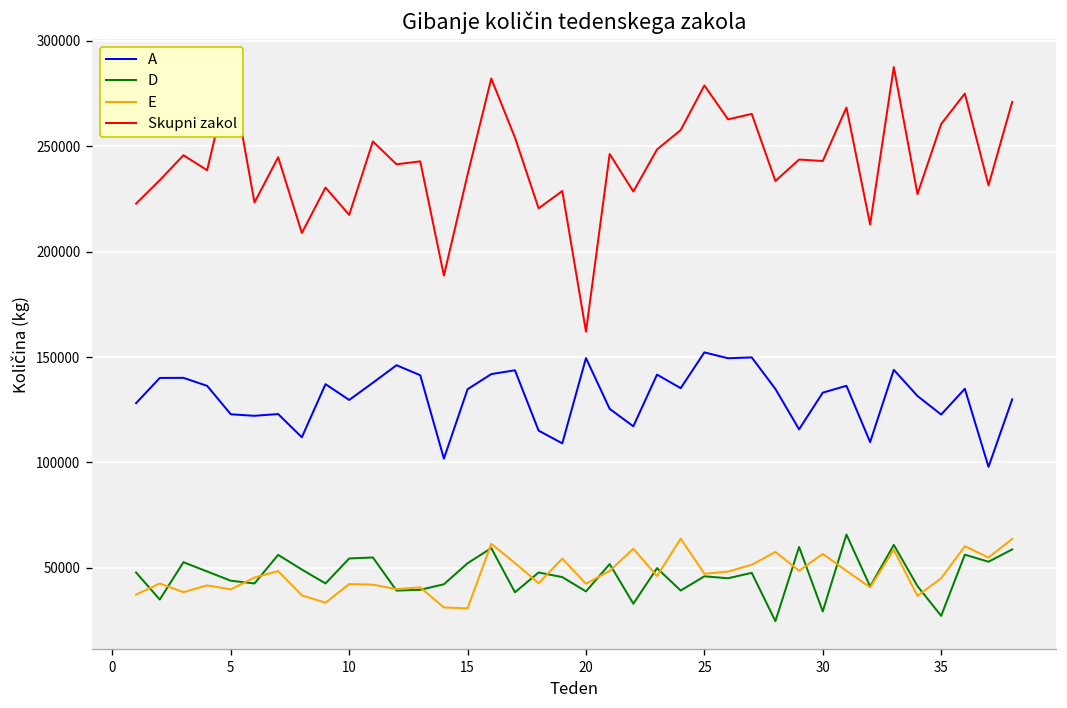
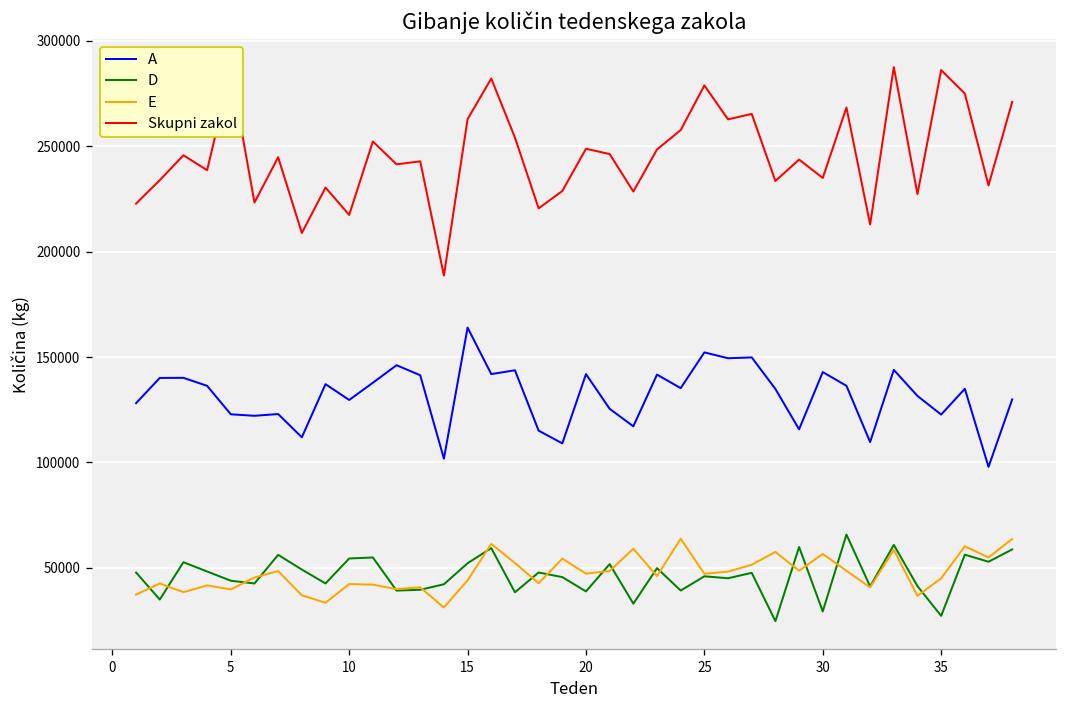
  {
    "A": {
      "5": 123000,
      "10": 130000,
-     "15": 135000,
-     "20": 150000,
+     "15": 164000,
+     "20": 142000,
      "25": 152000,
-     "30": 133000,
+     "30": 143000,
      "35": 123000
    },
    "D": {
      "5": 44000,
      "10": 54000,
      "15": 52000,
      "20": 39000,
      "30": 29000,
      "35": 27000
    },
    "E": {
      "5": 40000,
      "10": 42000,
-     "15": 31000,
-     "20": 42000,
+     "15": 44000,
+     "20": 47000,
      "30": 57000,
      "35": 45000
    },
    "Skupni zakol": {
      "10": 217000,
-     "15": 237000,
-     "20": 162000,
+     "15": 263000,
+     "20": 249000,
      "25": 279000,
-     "30": 243000,
-     "35": 261000
+     "30": 235000,
+     "35": 286000
    }
  }
